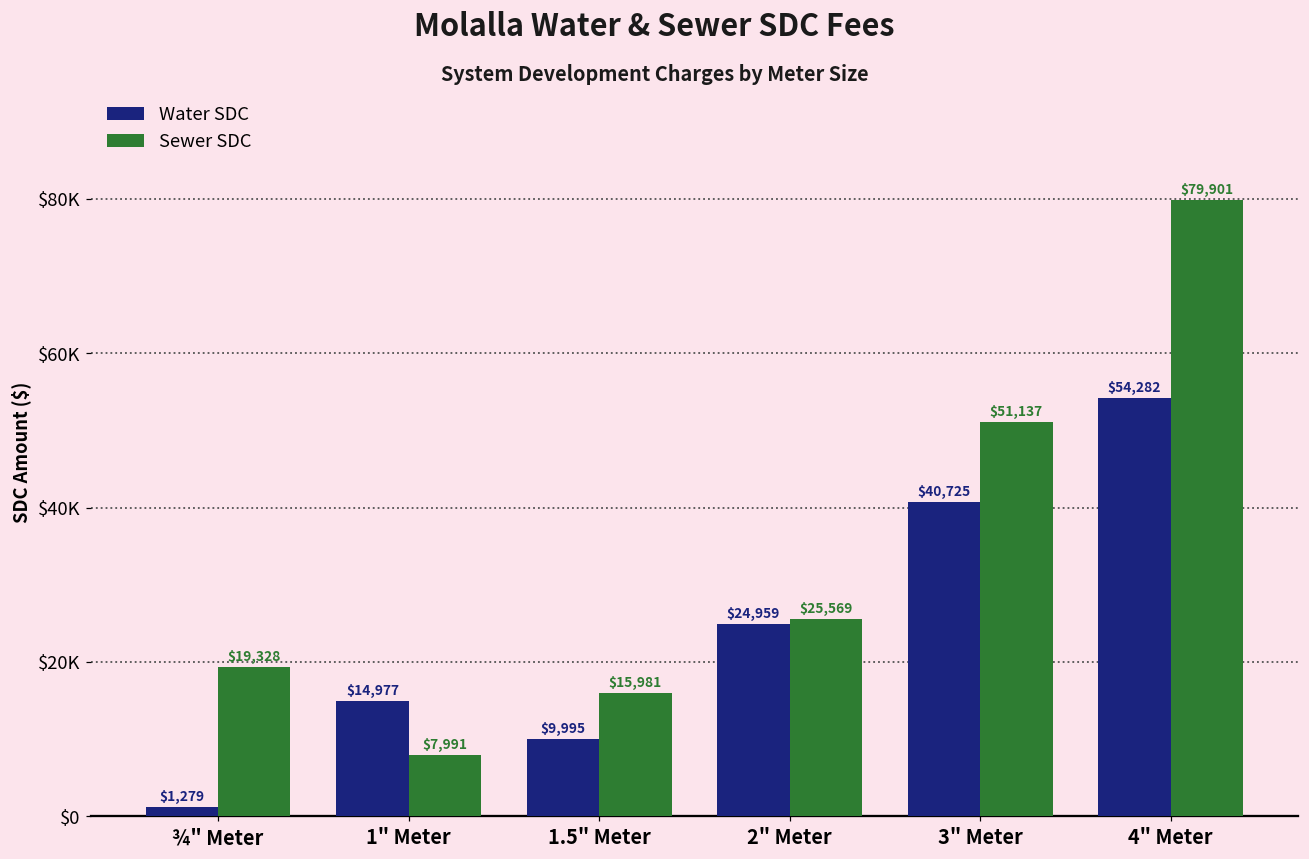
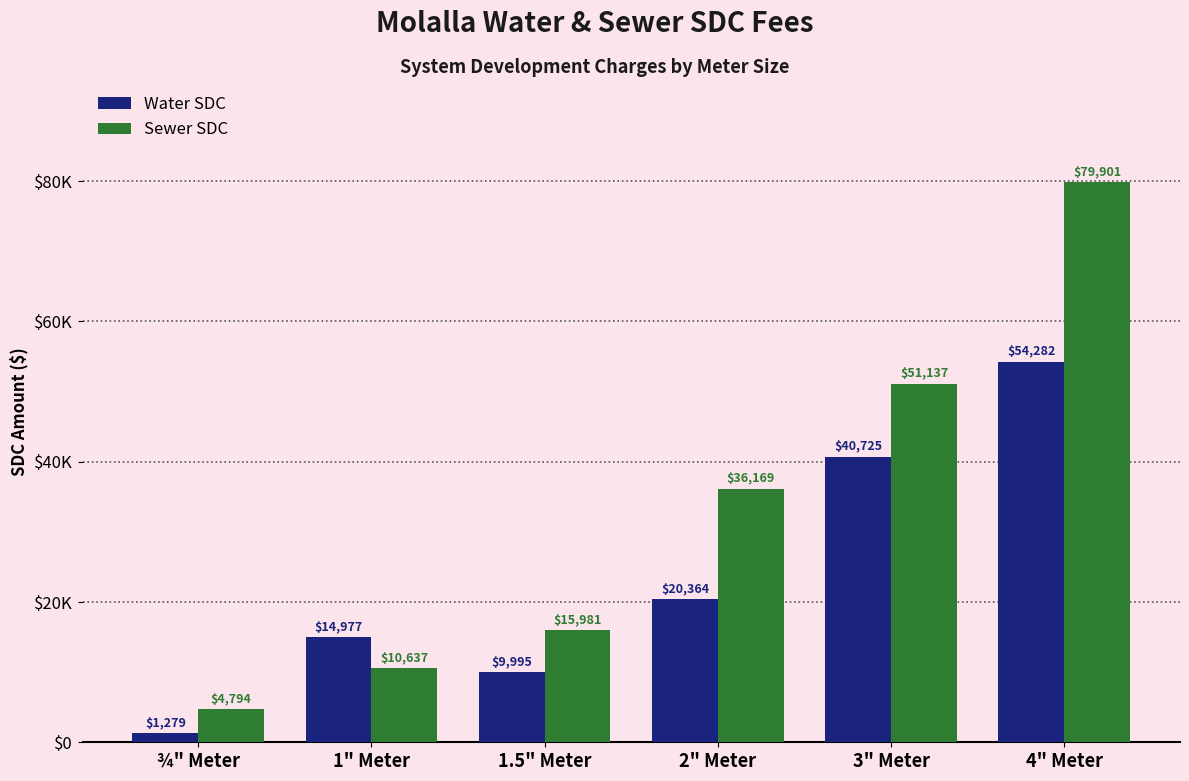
  {
    "Water SDC": {
      "¾\" Meter": "$1,279",
      "1\" Meter": "$14,977",
      "1.5\" Meter": "$9,995",
-     "2\" Meter": "$24,959",
+     "2\" Meter": "$20,364",
      "3\" Meter": "$40,725",
      "4\" Meter": "$54,282"
    },
    "Sewer SDC": {
-     "¾\" Meter": "$19,328",
-     "1\" Meter": "$7,991",
+     "¾\" Meter": "$4,794",
+     "1\" Meter": "$10,637",
      "1.5\" Meter": "$15,981",
-     "2\" Meter": "$25,569",
+     "2\" Meter": "$36,169",
      "3\" Meter": "$51,137",
      "4\" Meter": "$79,901"
    }
  }
